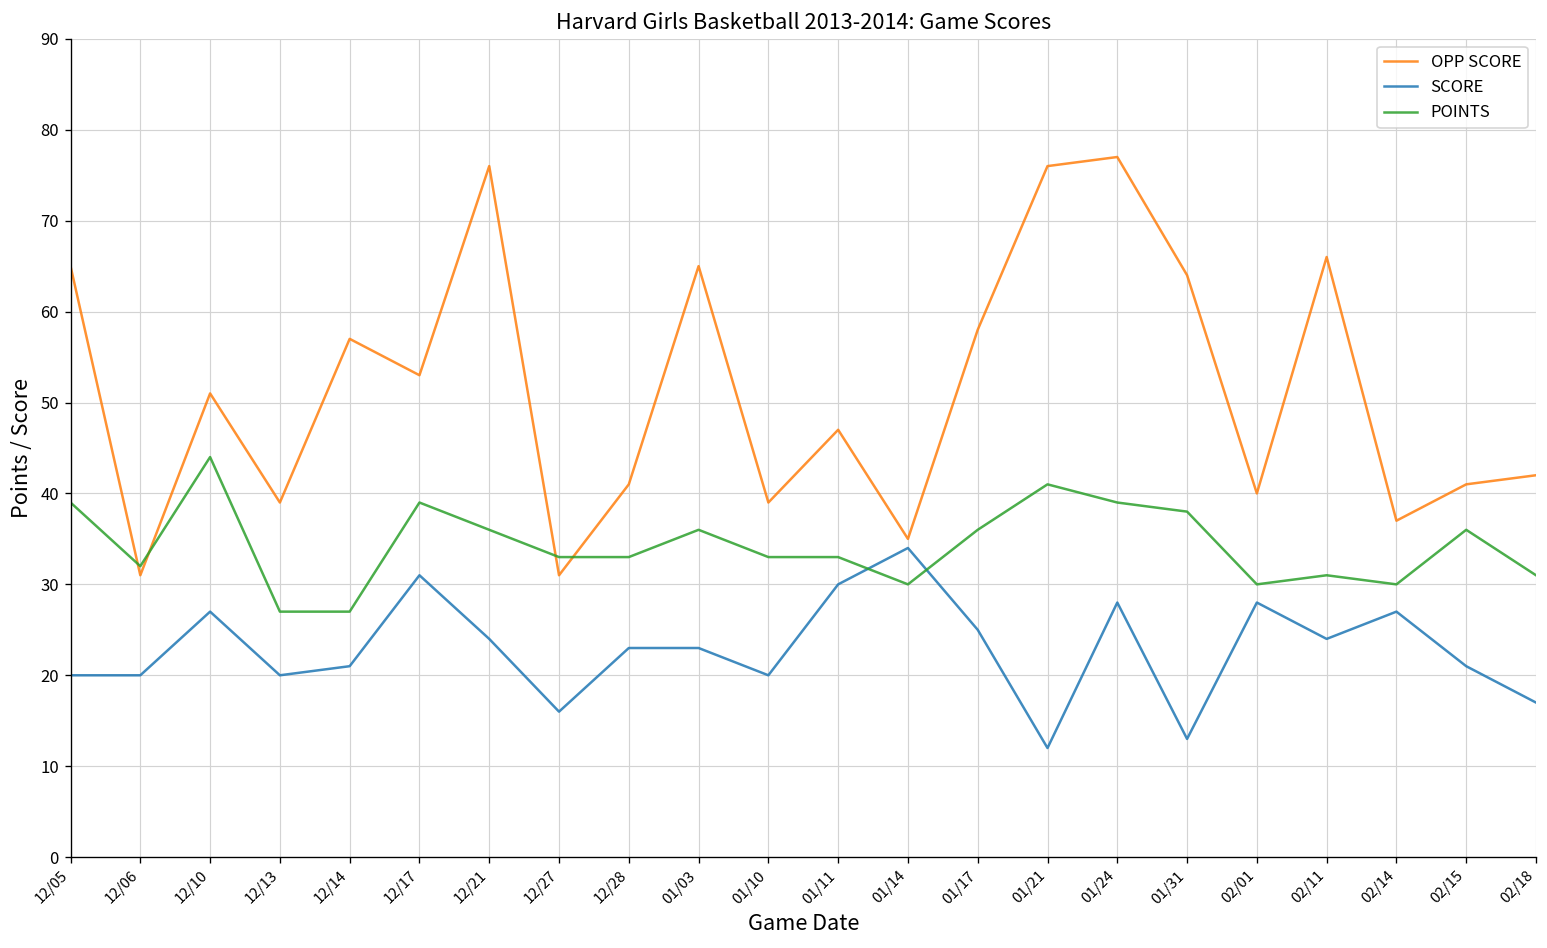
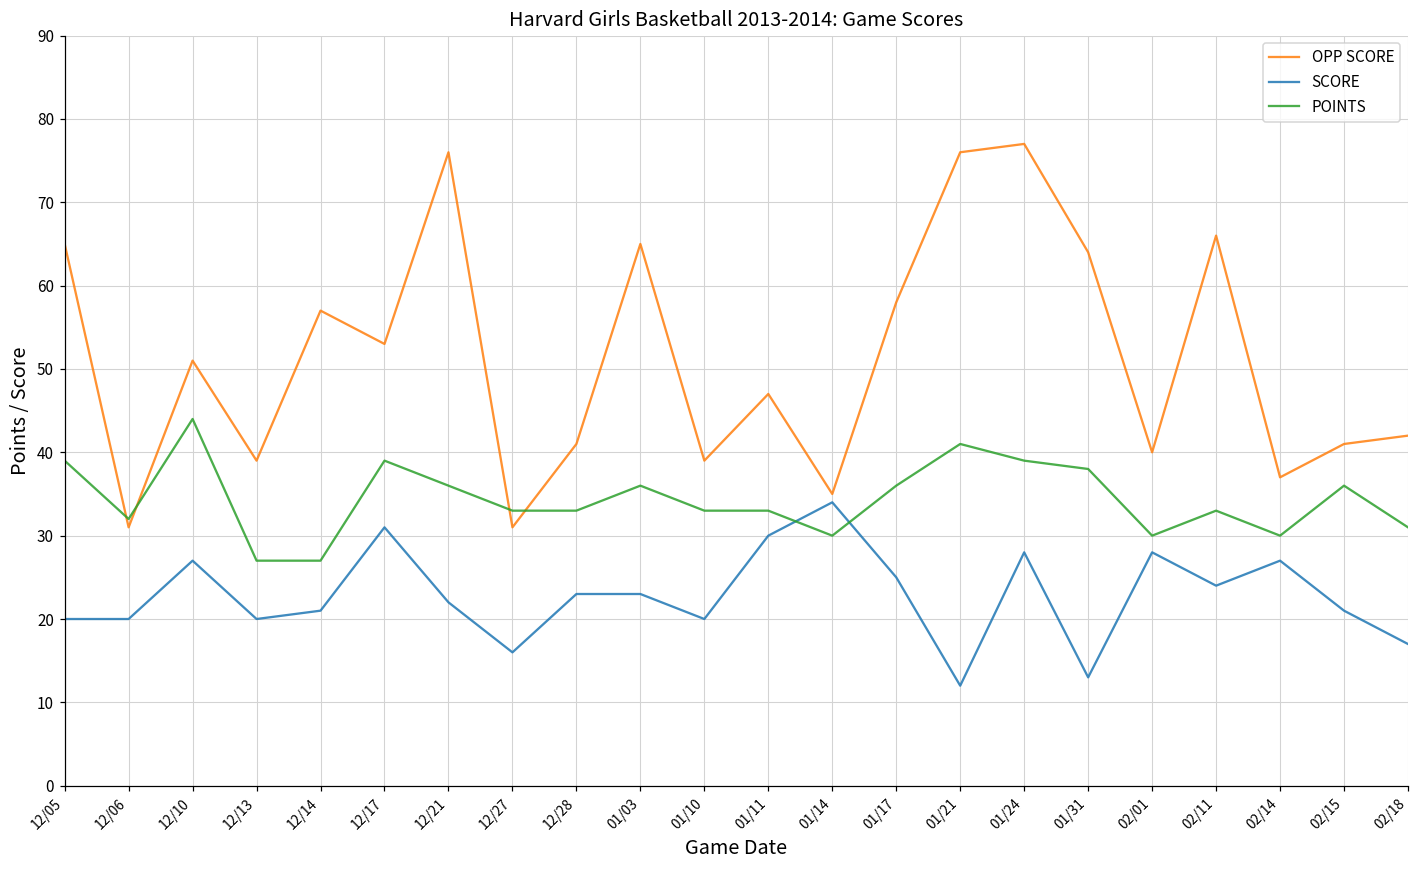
  {
    "OPP SCORE": {
      "12/05": 65,
      "12/06": 31,
      "12/10": 51,
      "12/13": 39,
      "12/14": 57,
      "12/17": 53,
      "12/21": 76,
      "12/27": 31,
      "12/28": 41,
      "01/03": 65,
      "01/10": 39,
      "01/11": 47,
      "01/14": 35,
      "01/17": 58,
      "01/21": 76,
      "01/24": 77,
      "01/31": 64,
      "02/01": 40,
      "02/11": 66,
      "02/14": 37,
      "02/15": 41,
      "02/18": 42
    },
    "SCORE": {
      "12/05": 20,
      "12/06": 20,
      "12/10": 27,
      "12/13": 20,
      "12/14": 21,
      "12/17": 31,
-     "12/21": 24,
+     "12/21": 22,
      "12/27": 16,
      "12/28": 23,
      "01/03": 23,
      "01/10": 20,
      "01/11": 30,
      "01/14": 34,
      "01/17": 25,
      "01/21": 12,
      "01/24": 28,
      "01/31": 13,
      "02/01": 28,
      "02/11": 24,
      "02/14": 27,
      "02/15": 21,
      "02/18": 17
    },
    "POINTS": {
      "12/05": 39,
      "12/06": 32,
      "12/10": 44,
      "12/13": 27,
      "12/14": 27,
      "12/17": 39,
      "12/21": 36,
      "12/27": 33,
      "12/28": 33,
      "01/03": 36,
      "01/10": 33,
      "01/11": 33,
      "01/14": 30,
      "01/17": 36,
      "01/21": 41,
      "01/24": 39,
      "01/31": 38,
      "02/01": 30,
-     "02/11": 31,
+     "02/11": 33,
      "02/14": 30,
      "02/15": 36,
      "02/18": 31
    }
  }
